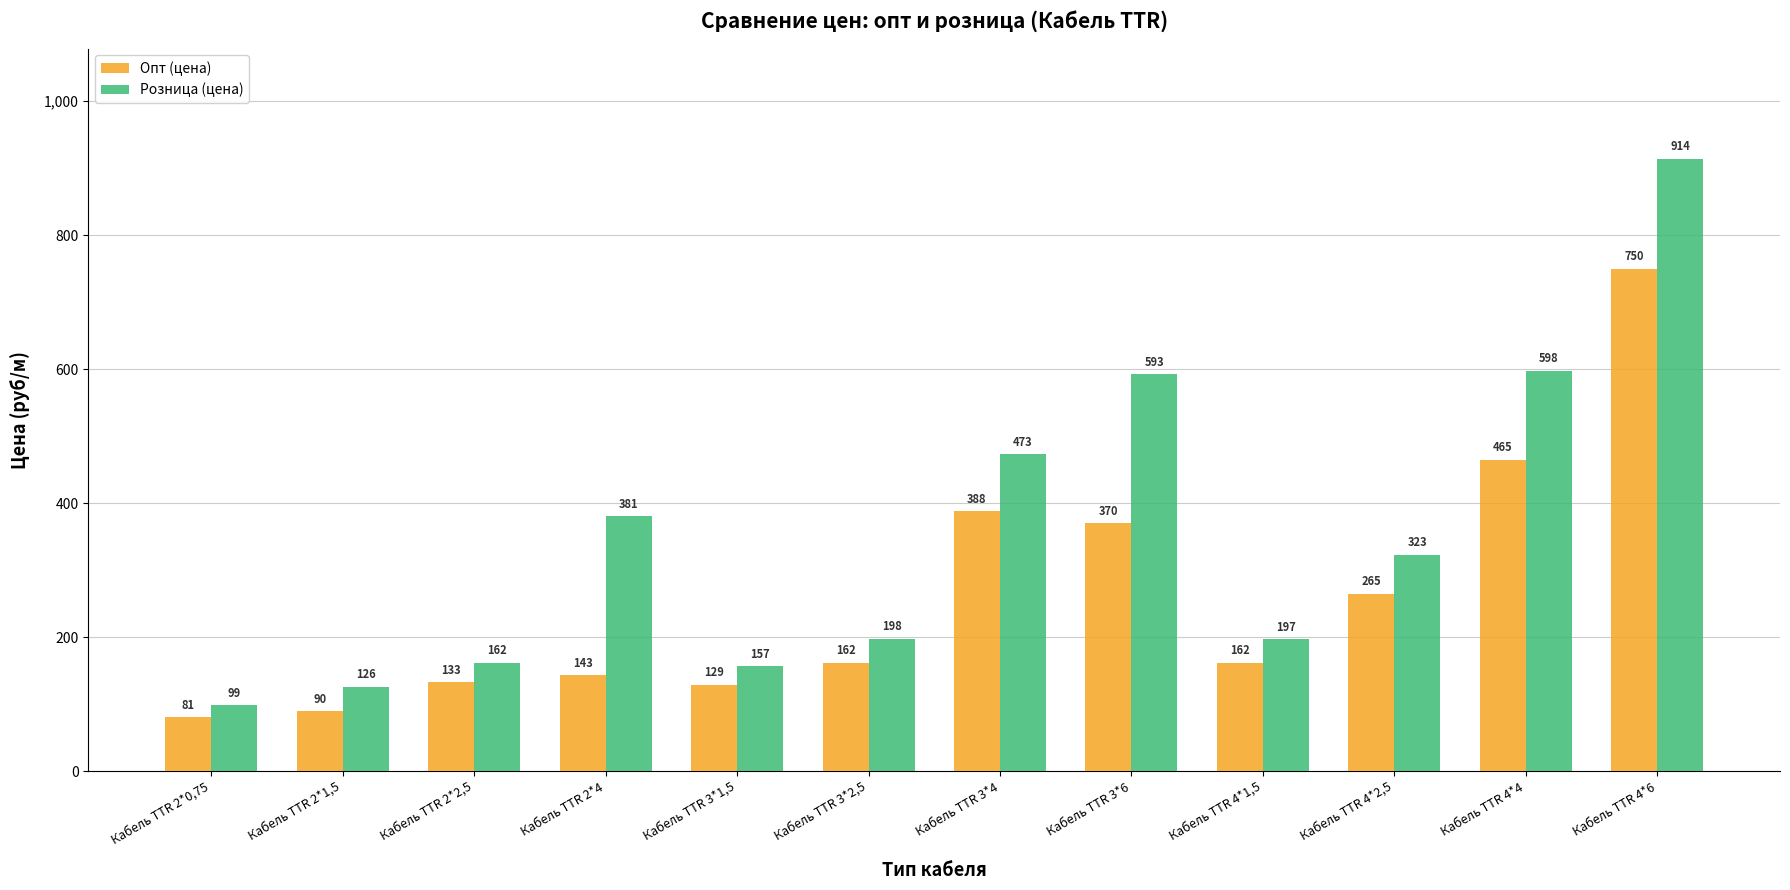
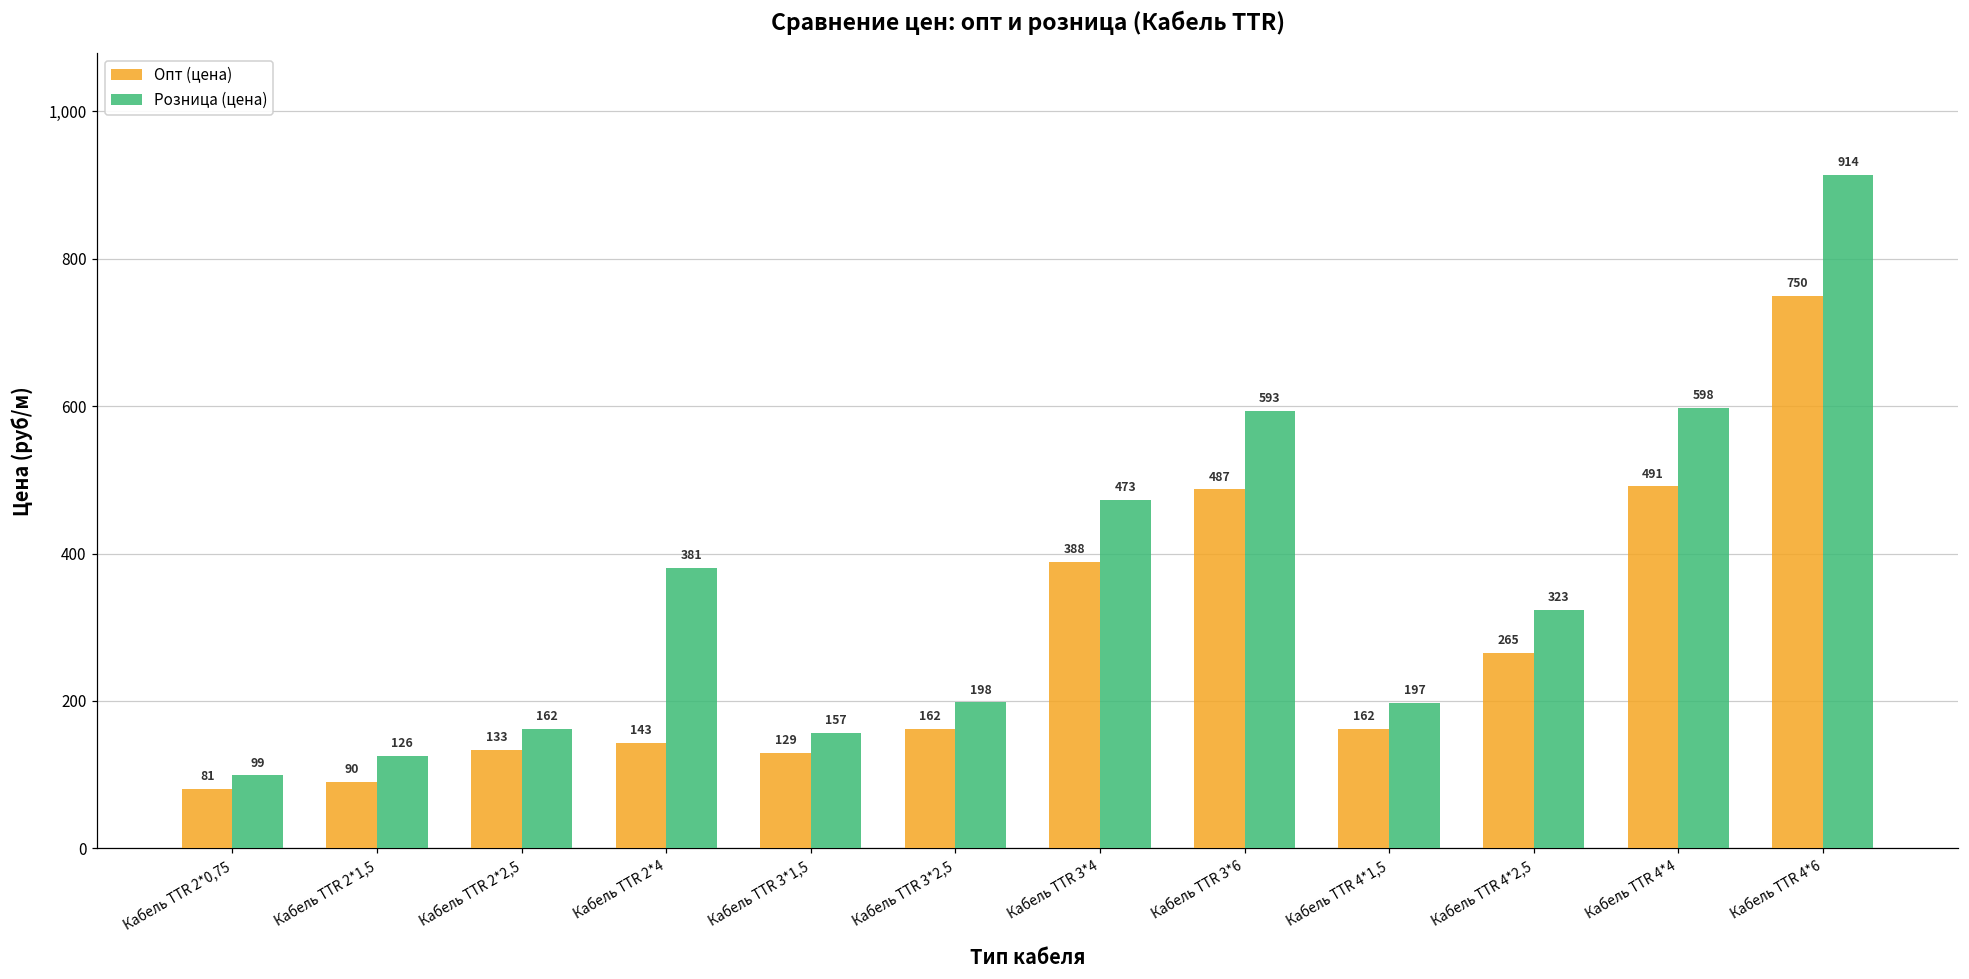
  {
    "Опт (цена)": {
      "Кабель TTR 2*0,75": 81,
      "Кабель TTR 2*1,5": 90,
      "Кабель TTR 2*2,5": 133,
      "Кабель TTR 2*4": 143,
      "Кабель TTR 3*1,5": 129,
      "Кабель TTR 3*2,5": 162,
      "Кабель TTR 3*4": 388,
-     "Кабель TTR 3*6": 370,
+     "Кабель TTR 3*6": 487,
      "Кабель TTR 4*1,5": 162,
      "Кабель TTR 4*2,5": 265,
-     "Кабель TTR 4*4": 465,
+     "Кабель TTR 4*4": 491,
      "Кабель TTR 4*6": 750
    },
    "Розница (цена)": {
      "Кабель TTR 2*0,75": 99,
      "Кабель TTR 2*1,5": 126,
      "Кабель TTR 2*2,5": 162,
      "Кабель TTR 2*4": 381,
      "Кабель TTR 3*1,5": 157,
      "Кабель TTR 3*2,5": 198,
      "Кабель TTR 3*4": 473,
      "Кабель TTR 3*6": 593,
      "Кабель TTR 4*1,5": 197,
      "Кабель TTR 4*2,5": 323,
      "Кабель TTR 4*4": 598,
      "Кабель TTR 4*6": 914
    }
  }
